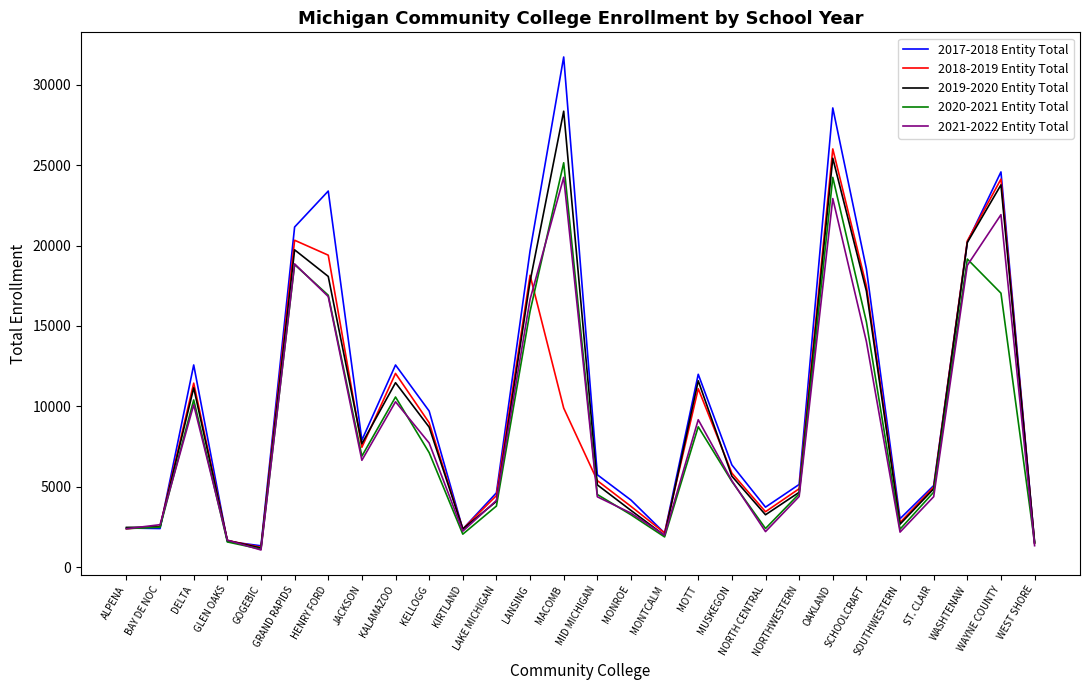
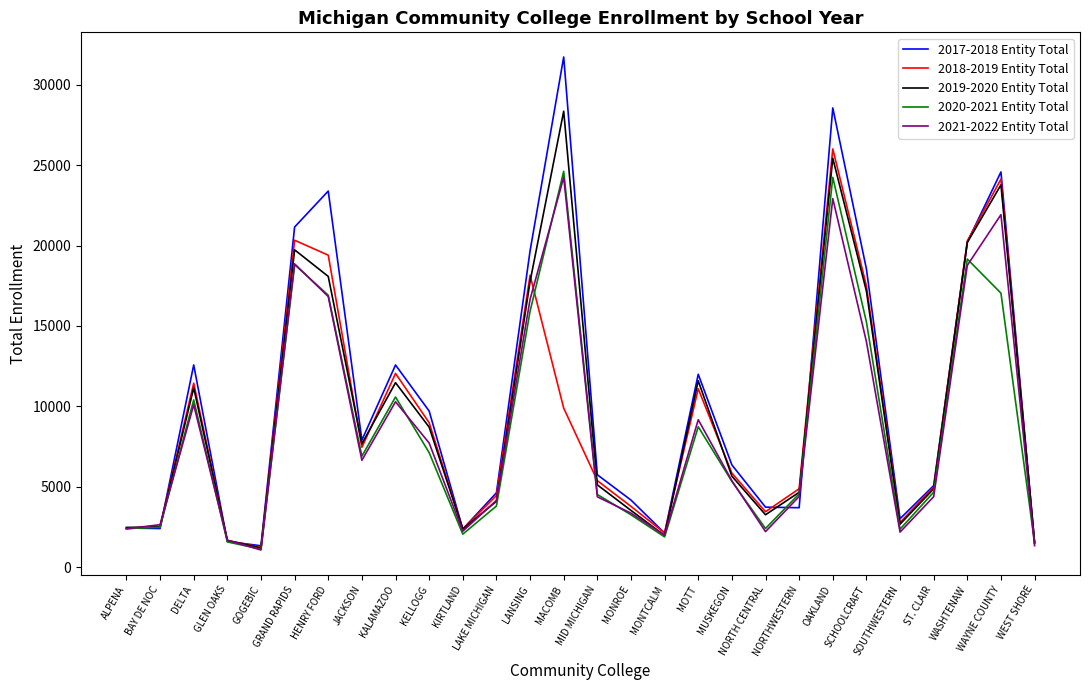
  {
    "2017-2018 Entity Total": {
      "DELTA": 12600,
      "GRAND RAPIDS": 21200,
      "HENRY FORD": 23400,
      "JACKSON": 7900,
      "KALAMAZOO": 12600,
      "KELLOGG": 9700,
      "LAKE MICHIGAN": 4600,
      "LANSING": 19700,
      "MACOMB": 31700,
      "MID MICHIGAN": 5700,
      "MONROE": 4200,
      "MOTT": 12000,
      "MUSKEGON": 6400,
      "NORTH CENTRAL": 3700,
-     "NORTHWESTERN": 5100,
+     "NORTHWESTERN": 3700,
      "OAKLAND": 28600,
      "SCHOOLCRAFT": 18500,
      "SOUTHWESTERN": 3000,
      "WAYNE COUNTY": 24600
    },
    "2018-2019 Entity Total": {
      "DELTA": 11400,
      "GRAND RAPIDS": 20300,
      "HENRY FORD": 19400,
      "JACKSON": 7500,
      "KALAMAZOO": 12000,
      "KELLOGG": 9000,
      "LAKE MICHIGAN": 4500,
      "LANSING": 18200,
      "MACOMB": 9900,
      "MID MICHIGAN": 5400,
      "MONROE": 3800,
      "MOTT": 11100,
      "MUSKEGON": 5800,
      "NORTH CENTRAL": 3400,
      "NORTHWESTERN": 4900,
      "OAKLAND": 26000,
      "SCHOOLCRAFT": 17500,
      "WAYNE COUNTY": 24100
    },
    "2019-2020 Entity Total": {
      "DELTA": 11200,
      "GRAND RAPIDS": 19700,
      "HENRY FORD": 18100,
      "JACKSON": 7700,
      "KALAMAZOO": 11500,
      "KELLOGG": 8700,
      "LANSING": 17800,
      "MACOMB": 28400,
      "MID MICHIGAN": 5100,
      "MONROE": 3500,
      "MOTT": 11600,
      "MUSKEGON": 5700,
      "NORTH CENTRAL": 3300,
      "OAKLAND": 25400,
      "SCHOOLCRAFT": 17200,
      "WAYNE COUNTY": 23800
    },
    "2020-2021 Entity Total": {
      "DELTA": 10400,
      "JACKSON": 6900,
      "KALAMAZOO": 10600,
      "KELLOGG": 7100,
      "KIRTLAND": 2100,
      "LAKE MICHIGAN": 3800,
      "LANSING": 15900,
-     "MACOMB": 25100,
+     "MACOMB": 24600,
      "MOTT": 8700,
      "NORTH CENTRAL": 2400,
      "OAKLAND": 24200,
      "SCHOOLCRAFT": 15200,
      "SOUTHWESTERN": 2400,
      "ST. CLAIR": 4700,
      "WASHTENAW": 19200,
      "WAYNE COUNTY": 17000
    },
    "2021-2022 Entity Total": {
      "DELTA": 10100,
      "JACKSON": 6600,
      "KALAMAZOO": 10300,
      "KELLOGG": 7700,
      "LANSING": 16700,
      "MACOMB": 24200,
      "MOTT": 9200,
      "NORTH CENTRAL": 2200,
      "NORTHWESTERN": 4400,
      "OAKLAND": 22900,
      "SCHOOLCRAFT": 14000,
      "SOUTHWESTERN": 2200,
      "ST. CLAIR": 4400,
      "WASHTENAW": 18800,
      "WAYNE COUNTY": 21900
    }
  }
